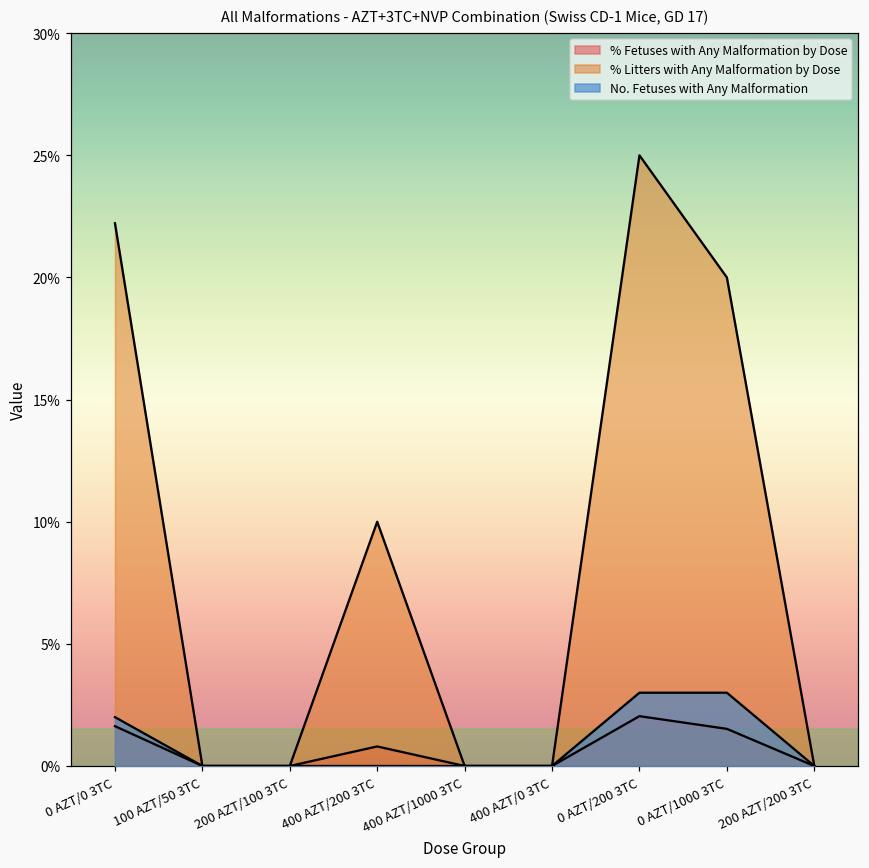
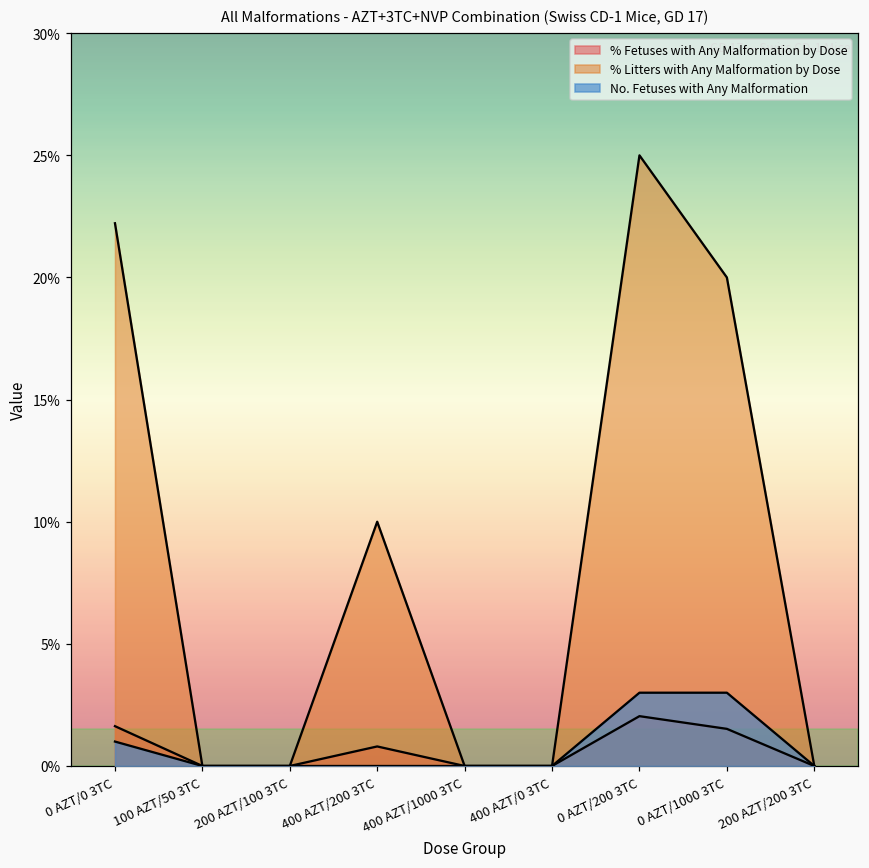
  {
    "No. Fetuses with Any Malformation": {
-     "0 AZT/0 3TC": "2%",
+     "0 AZT/0 3TC": "1%",
      "400 AZT/200 3TC": "0%",
      "0 AZT/200 3TC": "3%",
      "0 AZT/1000 3TC": "3%"
    }
  }
